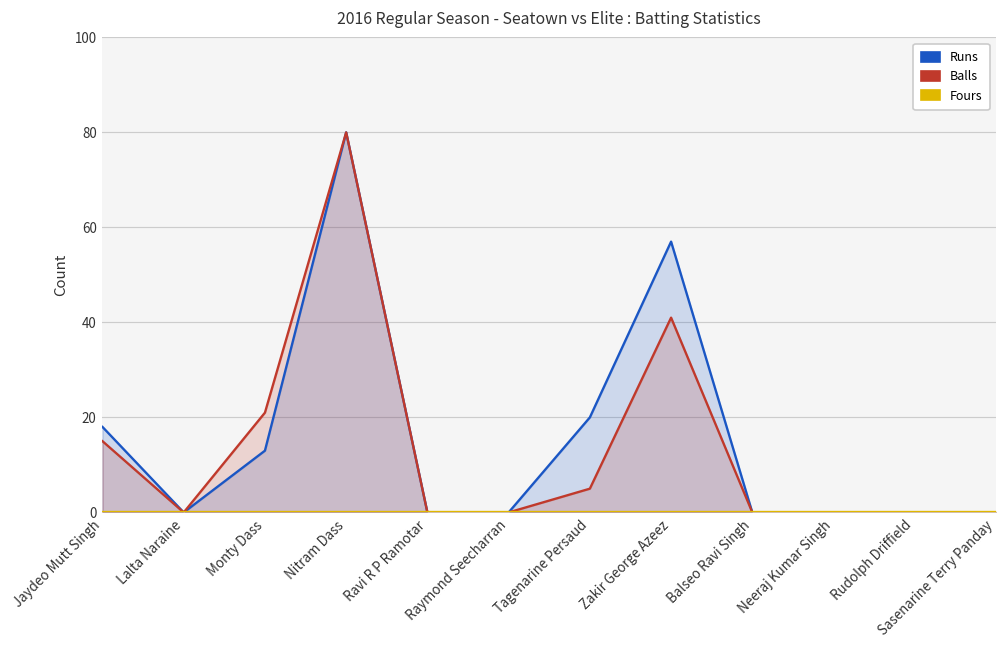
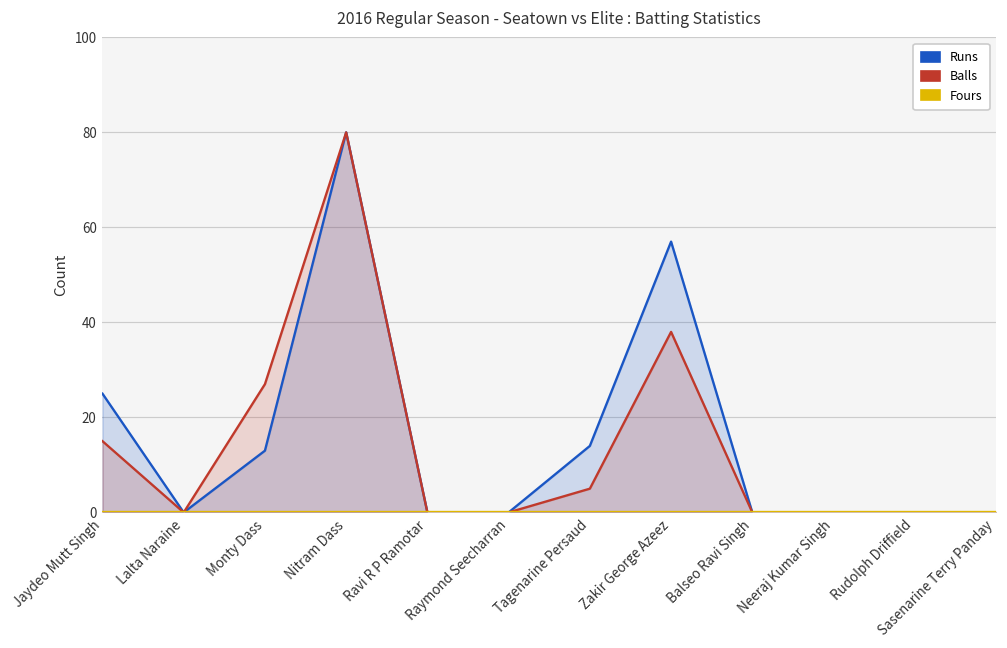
  {
    "Runs": {
-     "Jaydeo Mutt Singh": 18,
+     "Jaydeo Mutt Singh": 25,
      "Monty Dass": 13,
-     "Tagenarine Persaud": 20,
+     "Tagenarine Persaud": 14,
      "Zakir George Azeez": 57
    },
    "Balls": {
      "Jaydeo Mutt Singh": 15,
-     "Monty Dass": 21,
+     "Monty Dass": 27,
      "Tagenarine Persaud": 5,
-     "Zakir George Azeez": 41
+     "Zakir George Azeez": 38
    },
    "Fours": {
      "Jaydeo Mutt Singh": 0,
      "Monty Dass": 0,
      "Nitram Dass": 0,
      "Tagenarine Persaud": 0,
      "Zakir George Azeez": 0
    }
  }
